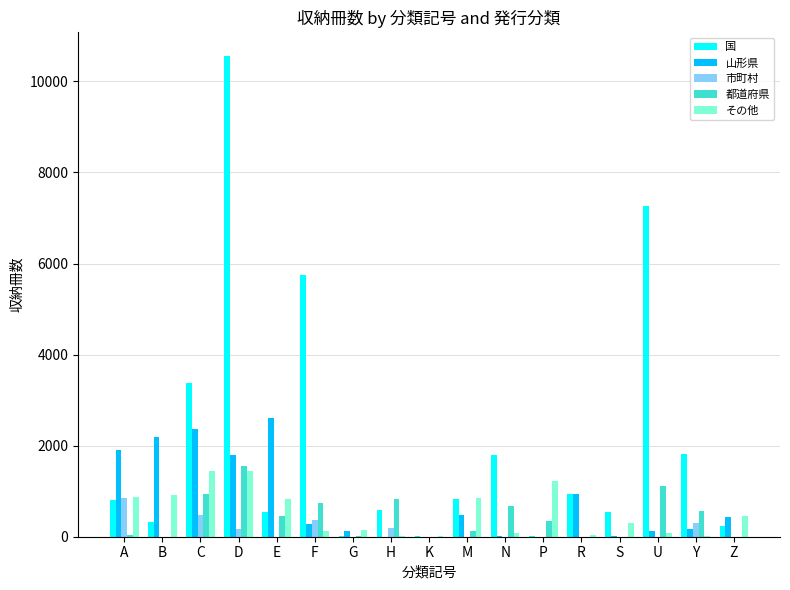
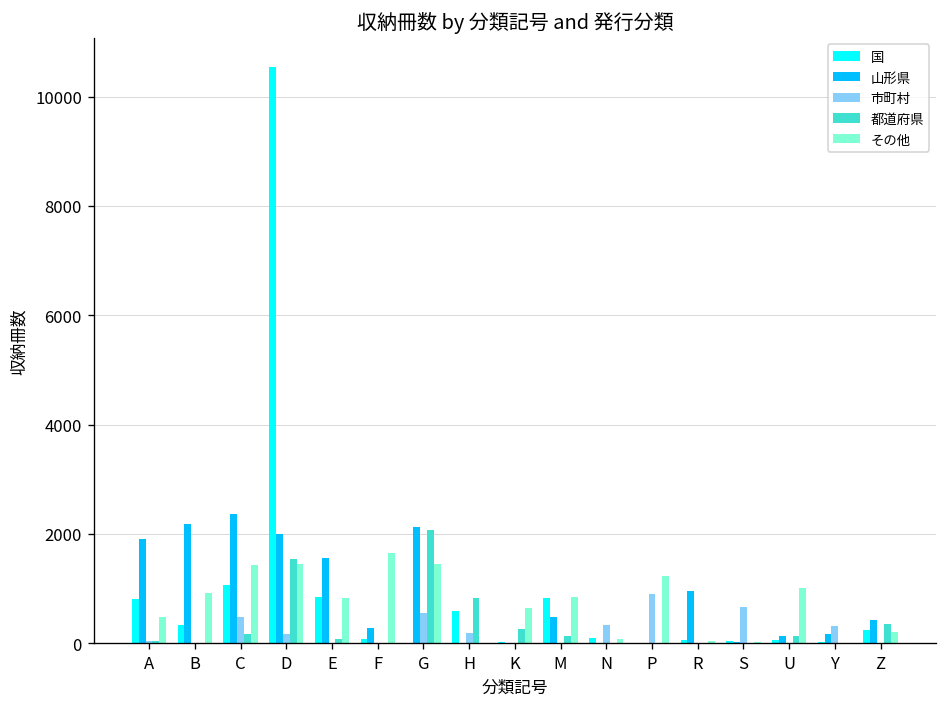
  {
    "国": {
      "A": 800,
      "B": 300,
-     "C": 3400,
+     "C": 1100,
      "D": 10600,
-     "E": 500,
-     "F": 5700,
+     "E": 800,
+     "F": 100,
      "H": 600,
      "M": 800,
-     "N": 1800,
-     "R": 900,
-     "S": 500,
-     "U": 7300,
-     "Y": 1800,
+     "N": 100,
+     "R": 100,
+     "S": 0,
+     "U": 0,
+     "Y": 0,
      "Z": 200
    },
    "山形県": {
      "A": 1900,
      "B": 2200,
      "C": 2400,
-     "D": 1800,
-     "E": 2600,
+     "D": 2000,
+     "E": 1600,
      "F": 300,
-     "G": 100,
+     "G": 2100,
      "M": 500,
      "P": 0,
      "R": 900,
      "U": 100,
      "Y": 200,
      "Z": 400
    },
    "市町村": {
-     "A": 900,
+     "A": 0,
      "B": 0,
      "C": 500,
      "D": 200,
-     "F": 400,
-     "G": 0,
+     "F": 0,
+     "G": 500,
      "H": 200,
      "M": 0,
-     "N": 0,
-     "P": 0,
+     "N": 300,
+     "P": 900,
      "R": 0,
-     "S": 0,
+     "S": 700,
      "Y": 300,
      "Z": 0
    },
    "都道府県": {
-     "C": 900,
+     "C": 200,
      "D": 1500,
-     "E": 500,
-     "F": 700,
-     "G": 0,
+     "E": 100,
+     "F": 0,
+     "G": 2100,
      "H": 800,
-     "K": 0,
+     "K": 300,
      "M": 100,
-     "N": 700,
-     "P": 400,
+     "N": 0,
+     "P": 0,
      "S": 0,
-     "U": 1100,
-     "Y": 600,
-     "Z": 0
+     "U": 100,
+     "Y": 0,
+     "Z": 400
    },
    "その他": {
-     "A": 900,
+     "A": 500,
      "B": 900,
      "C": 1400,
      "D": 1400,
      "E": 800,
-     "F": 100,
-     "G": 100,
-     "K": 0,
+     "F": 1600,
+     "G": 1500,
+     "K": 600,
      "M": 800,
      "N": 100,
      "P": 1200,
-     "S": 300,
-     "U": 100,
-     "Z": 400
+     "S": 0,
+     "U": 1000,
+     "Z": 200
    }
  }
